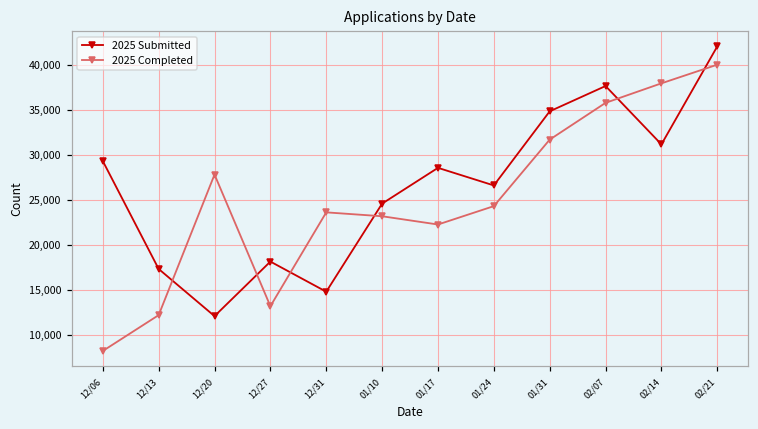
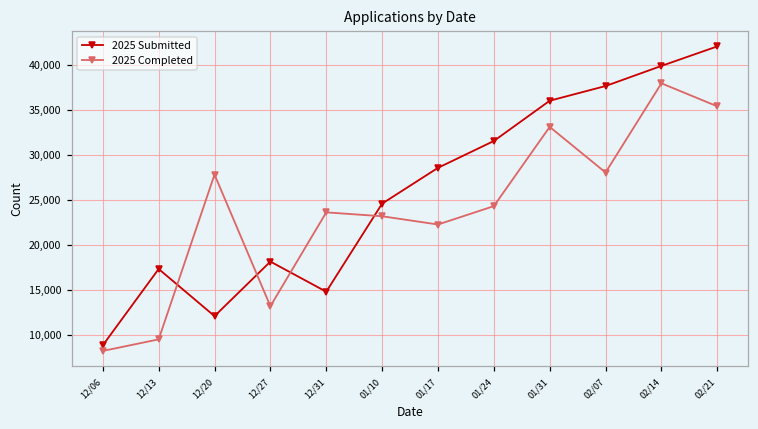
  {
    "2025 Submitted": {
-     "12/06": "29,000",
+     "12/06": "9,000",
      "12/13": "17,000",
      "12/20": "12,000",
      "12/27": "18,000",
      "12/31": "15,000",
      "01/10": "25,000",
      "01/17": "29,000",
-     "01/24": "27,000",
-     "01/31": "35,000",
+     "01/24": "32,000",
+     "01/31": "36,000",
      "02/07": "38,000",
-     "02/14": "31,000",
+     "02/14": "40,000",
      "02/21": "42,000"
    },
    "2025 Completed": {
      "12/06": "8,000",
-     "12/13": "12,000",
+     "12/13": "10,000",
      "12/20": "28,000",
      "12/27": "13,000",
      "12/31": "24,000",
      "01/10": "23,000",
      "01/17": "22,000",
      "01/24": "24,000",
-     "01/31": "32,000",
-     "02/07": "36,000",
+     "01/31": "33,000",
+     "02/07": "28,000",
      "02/14": "38,000",
-     "02/21": "40,000"
+     "02/21": "35,000"
    }
  }
